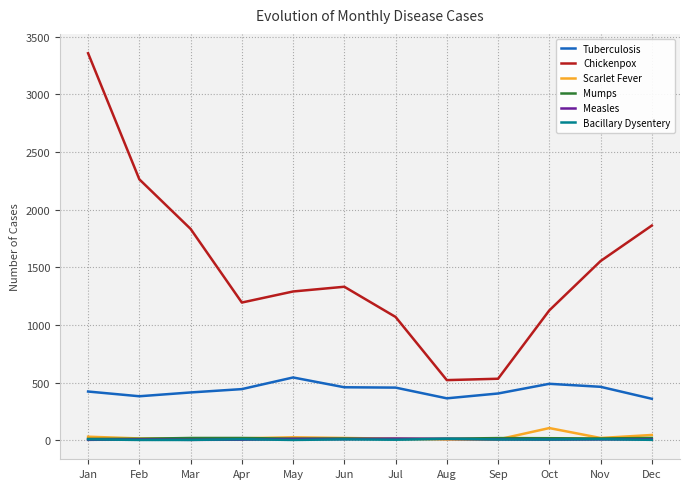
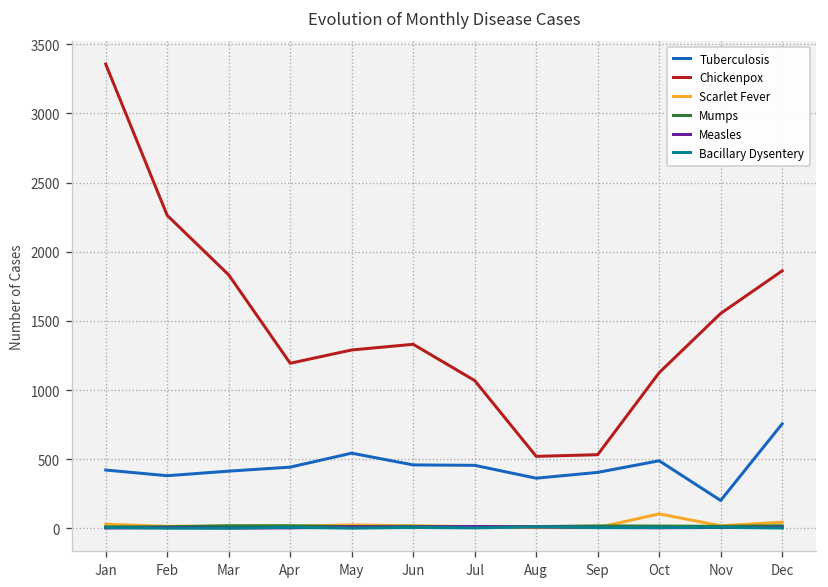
  {
    "Tuberculosis": {
      "Jan": 420,
      "Feb": 380,
      "Mar": 410,
      "Apr": 440,
      "May": 540,
      "Jun": 460,
      "Jul": 460,
      "Aug": 360,
      "Sep": 410,
      "Oct": 490,
-     "Nov": 460,
-     "Dec": 360
+     "Nov": 200,
+     "Dec": 760
    },
    "Chickenpox": {
      "Jan": 3360,
      "Feb": 2260,
      "Mar": 1830,
      "Apr": 1190,
      "May": 1290,
      "Jun": 1330,
      "Jul": 1070,
      "Aug": 520,
      "Sep": 530,
      "Oct": 1130,
      "Nov": 1550,
      "Dec": 1860
    },
    "Scarlet Fever": {
      "Oct": 110,
      "Dec": 50
    }
  }
